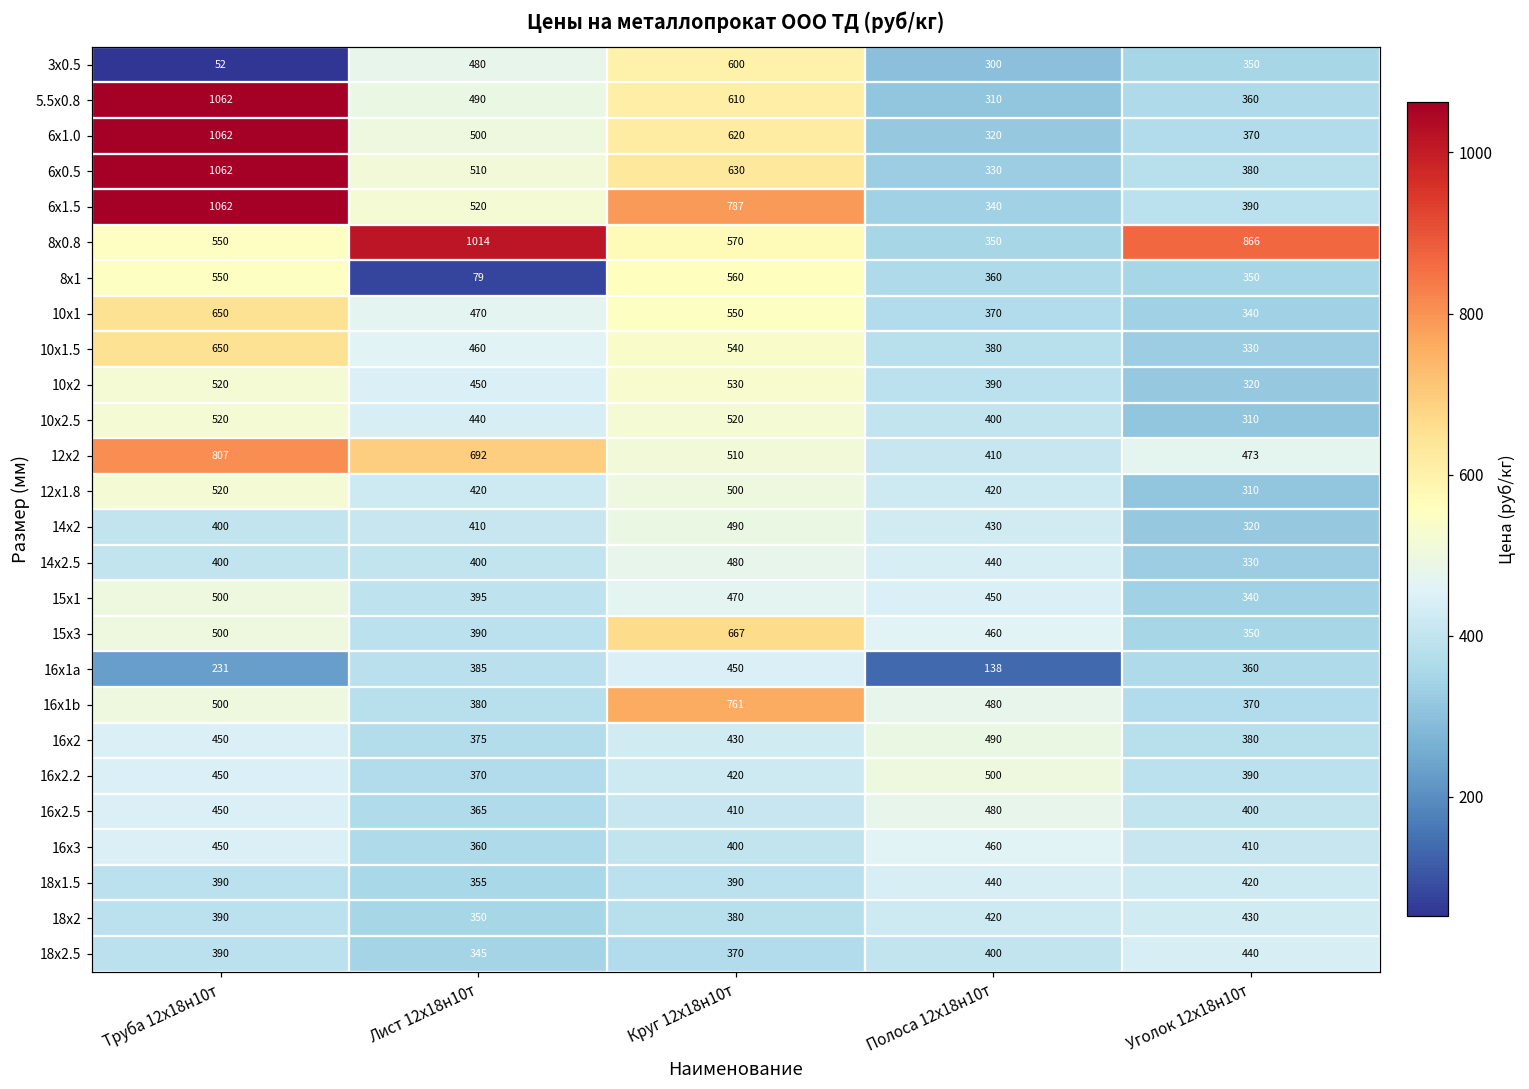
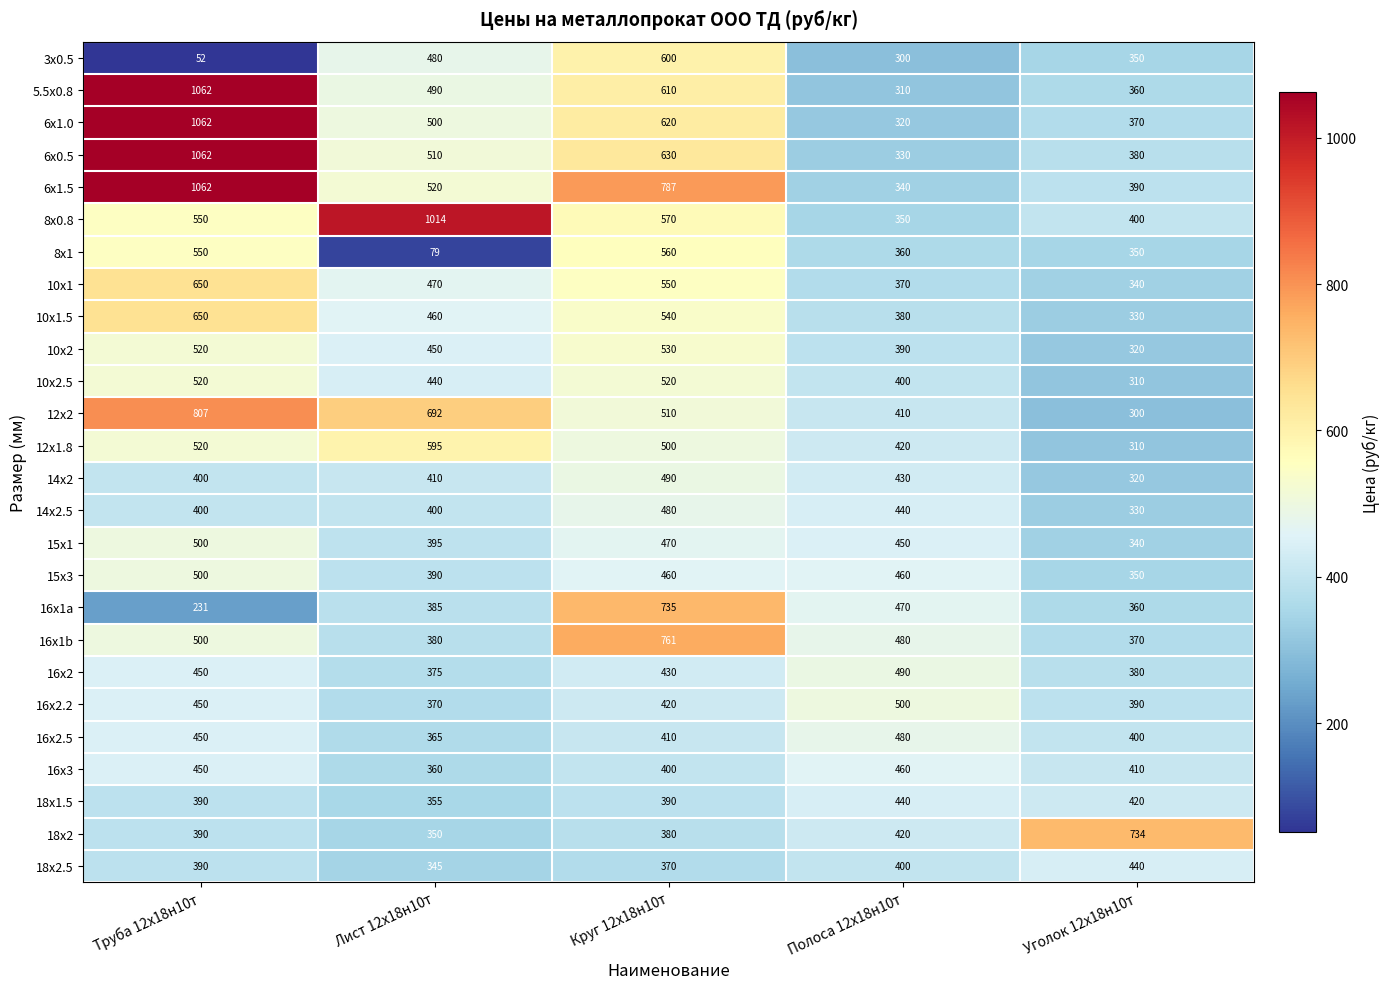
  {
    "3х0.5": {
      "Труба 12х18н10т": 52,
      "Лист 12х18н10т": 480,
      "Круг 12х18н10т": 600,
      "Полоса 12х18н10т": 300,
      "Уголок 12х18н10т": 350
    },
    "5.5х0.8": {
      "Труба 12х18н10т": 1062,
      "Лист 12х18н10т": 490,
      "Круг 12х18н10т": 610,
      "Полоса 12х18н10т": 310,
      "Уголок 12х18н10т": 360
    },
    "6х1.0": {
      "Труба 12х18н10т": 1062,
      "Лист 12х18н10т": 500,
      "Круг 12х18н10т": 620,
      "Полоса 12х18н10т": 320,
      "Уголок 12х18н10т": 370
    },
    "6х0.5": {
      "Труба 12х18н10т": 1062,
      "Лист 12х18н10т": 510,
      "Круг 12х18н10т": 630,
      "Полоса 12х18н10т": 330,
      "Уголок 12х18н10т": 380
    },
    "6х1.5": {
      "Труба 12х18н10т": 1062,
      "Лист 12х18н10т": 520,
      "Круг 12х18н10т": 787,
      "Полоса 12х18н10т": 340,
      "Уголок 12х18н10т": 390
    },
    "8х0.8": {
      "Труба 12х18н10т": 550,
      "Лист 12х18н10т": 1014,
      "Круг 12х18н10т": 570,
      "Полоса 12х18н10т": 350,
-     "Уголок 12х18н10т": 866
+     "Уголок 12х18н10т": 400
    },
    "8х1": {
      "Труба 12х18н10т": 550,
      "Лист 12х18н10т": 79,
      "Круг 12х18н10т": 560,
      "Полоса 12х18н10т": 360,
      "Уголок 12х18н10т": 350
    },
    "10х1": {
      "Труба 12х18н10т": 650,
      "Лист 12х18н10т": 470,
      "Круг 12х18н10т": 550,
      "Полоса 12х18н10т": 370,
      "Уголок 12х18н10т": 340
    },
    "10х1.5": {
      "Труба 12х18н10т": 650,
      "Лист 12х18н10т": 460,
      "Круг 12х18н10т": 540,
      "Полоса 12х18н10т": 380,
      "Уголок 12х18н10т": 330
    },
    "10х2": {
      "Труба 12х18н10т": 520,
      "Лист 12х18н10т": 450,
      "Круг 12х18н10т": 530,
      "Полоса 12х18н10т": 390,
      "Уголок 12х18н10т": 320
    },
    "10х2.5": {
      "Труба 12х18н10т": 520,
      "Лист 12х18н10т": 440,
      "Круг 12х18н10т": 520,
      "Полоса 12х18н10т": 400,
      "Уголок 12х18н10т": 310
    },
    "12х2": {
      "Труба 12х18н10т": 807,
      "Лист 12х18н10т": 692,
      "Круг 12х18н10т": 510,
      "Полоса 12х18н10т": 410,
-     "Уголок 12х18н10т": 473
+     "Уголок 12х18н10т": 300
    },
    "12х1.8": {
      "Труба 12х18н10т": 520,
-     "Лист 12х18н10т": 420,
+     "Лист 12х18н10т": 595,
      "Круг 12х18н10т": 500,
      "Полоса 12х18н10т": 420,
      "Уголок 12х18н10т": 310
    },
    "14х2": {
      "Труба 12х18н10т": 400,
      "Лист 12х18н10т": 410,
      "Круг 12х18н10т": 490,
      "Полоса 12х18н10т": 430,
      "Уголок 12х18н10т": 320
    },
    "14х2.5": {
      "Труба 12х18н10т": 400,
      "Лист 12х18н10т": 400,
      "Круг 12х18н10т": 480,
      "Полоса 12х18н10т": 440,
      "Уголок 12х18н10т": 330
    },
    "15х1": {
      "Труба 12х18н10т": 500,
      "Лист 12х18н10т": 395,
      "Круг 12х18н10т": 470,
      "Полоса 12х18н10т": 450,
      "Уголок 12х18н10т": 340
    },
    "15х3": {
      "Труба 12х18н10т": 500,
      "Лист 12х18н10т": 390,
-     "Круг 12х18н10т": 667,
+     "Круг 12х18н10т": 460,
      "Полоса 12х18н10т": 460,
      "Уголок 12х18н10т": 350
    },
    "16х1a": {
      "Труба 12х18н10т": 231,
      "Лист 12х18н10т": 385,
-     "Круг 12х18н10т": 450,
-     "Полоса 12х18н10т": 138,
+     "Круг 12х18н10т": 735,
+     "Полоса 12х18н10т": 470,
      "Уголок 12х18н10т": 360
    },
    "16х1b": {
      "Труба 12х18н10т": 500,
      "Лист 12х18н10т": 380,
      "Круг 12х18н10т": 761,
      "Полоса 12х18н10т": 480,
      "Уголок 12х18н10т": 370
    },
    "16х2": {
      "Труба 12х18н10т": 450,
      "Лист 12х18н10т": 375,
      "Круг 12х18н10т": 430,
      "Полоса 12х18н10т": 490,
      "Уголок 12х18н10т": 380
    },
    "16х2.2": {
      "Труба 12х18н10т": 450,
      "Лист 12х18н10т": 370,
      "Круг 12х18н10т": 420,
      "Полоса 12х18н10т": 500,
      "Уголок 12х18н10т": 390
    },
    "16х2.5": {
      "Труба 12х18н10т": 450,
      "Лист 12х18н10т": 365,
      "Круг 12х18н10т": 410,
      "Полоса 12х18н10т": 480,
      "Уголок 12х18н10т": 400
    },
    "16х3": {
      "Труба 12х18н10т": 450,
      "Лист 12х18н10т": 360,
      "Круг 12х18н10т": 400,
      "Полоса 12х18н10т": 460,
      "Уголок 12х18н10т": 410
    },
    "18х1.5": {
      "Труба 12х18н10т": 390,
      "Лист 12х18н10т": 355,
      "Круг 12х18н10т": 390,
      "Полоса 12х18н10т": 440,
      "Уголок 12х18н10т": 420
    },
    "18х2": {
      "Труба 12х18н10т": 390,
      "Лист 12х18н10т": 350,
      "Круг 12х18н10т": 380,
      "Полоса 12х18н10т": 420,
-     "Уголок 12х18н10т": 430
+     "Уголок 12х18н10т": 734
    },
    "18х2.5": {
      "Труба 12х18н10т": 390,
      "Лист 12х18н10т": 345,
      "Круг 12х18н10т": 370,
      "Полоса 12х18н10т": 400,
      "Уголок 12х18н10т": 440
    }
  }
